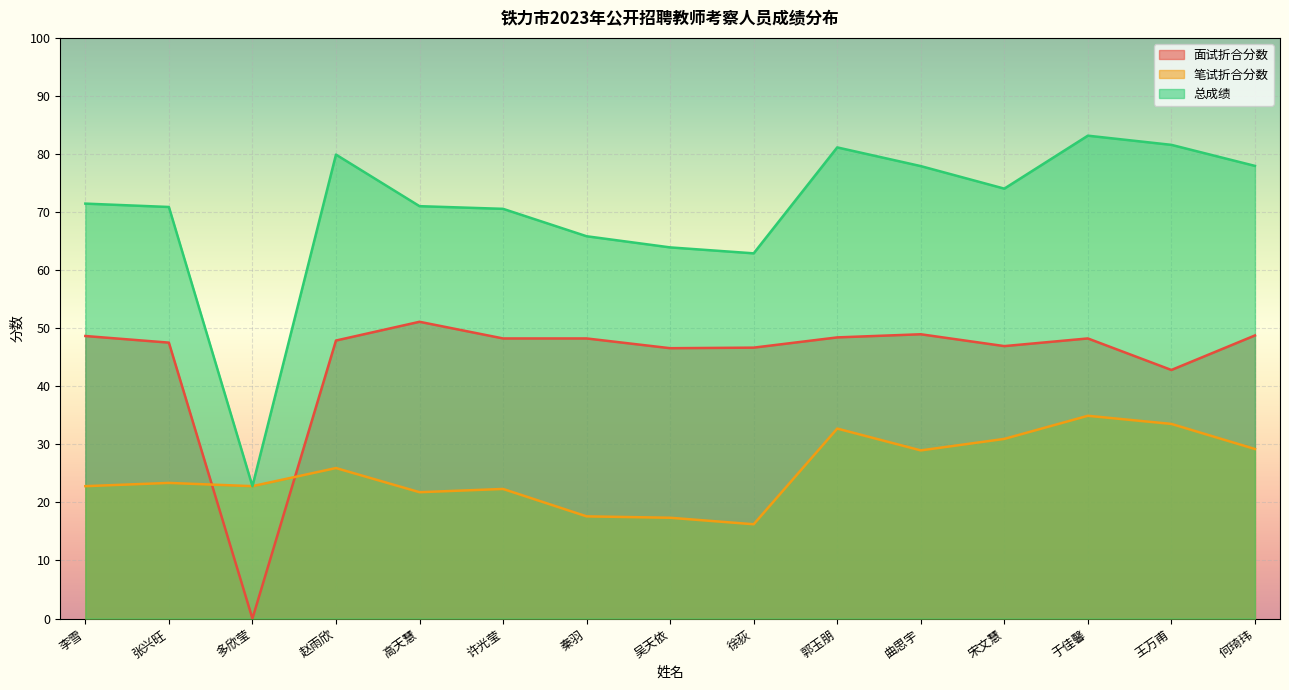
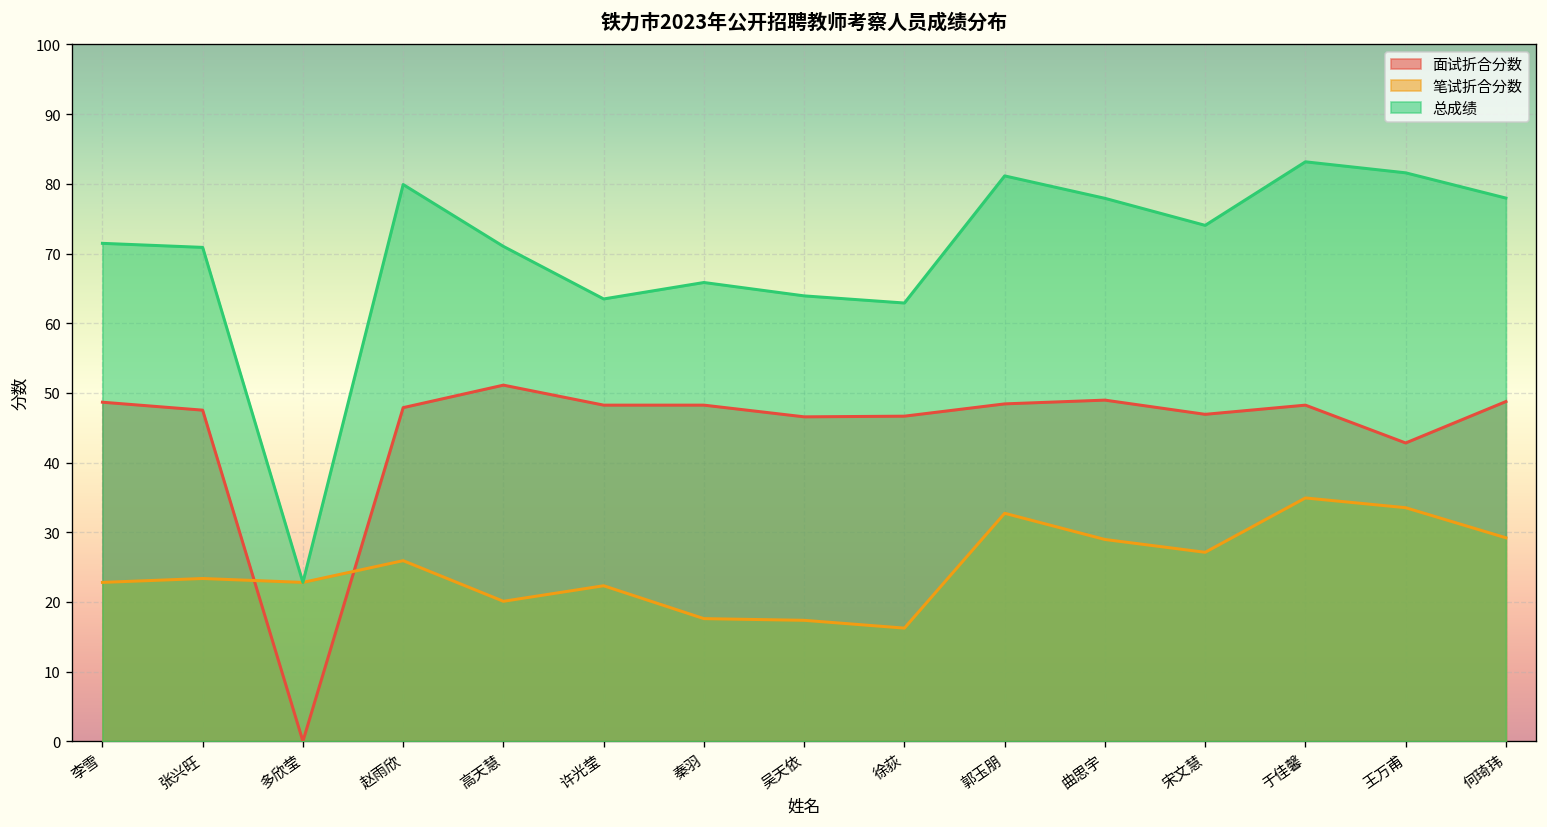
  {
    "面试折合分数": {
      "李雪": 49,
      "张兴旺": 48,
      "多欣莹": 0,
      "赵雨欣": 48,
      "高天慧": 51,
      "许光莹": 48,
      "秦羽": 48,
      "吴天依": 47,
      "徐荻": 47,
      "郭玉朋": 48,
      "曲思宇": 49,
      "宋文慧": 47,
      "于佳馨": 48,
      "王万甫": 43,
      "何琦玮": 49
    },
    "笔试折合分数": {
      "李雪": 23,
      "张兴旺": 23,
      "赵雨欣": 26,
-     "高天慧": 22,
+     "高天慧": 20,
      "许光莹": 22,
      "秦羽": 18,
      "吴天依": 17,
      "徐荻": 16,
      "郭玉朋": 33,
      "曲思宇": 29,
-     "宋文慧": 31,
+     "宋文慧": 27,
      "于佳馨": 35,
      "王万甫": 34,
      "何琦玮": 29
    },
    "总成绩": {
      "李雪": 71,
      "张兴旺": 71,
      "赵雨欣": 80,
      "高天慧": 71,
-     "许光莹": 71,
+     "许光莹": 63,
      "秦羽": 66,
      "吴天依": 64,
      "徐荻": 63,
      "郭玉朋": 81,
      "曲思宇": 78,
      "宋文慧": 74,
      "于佳馨": 83,
      "王万甫": 82,
      "何琦玮": 78
    }
  }
